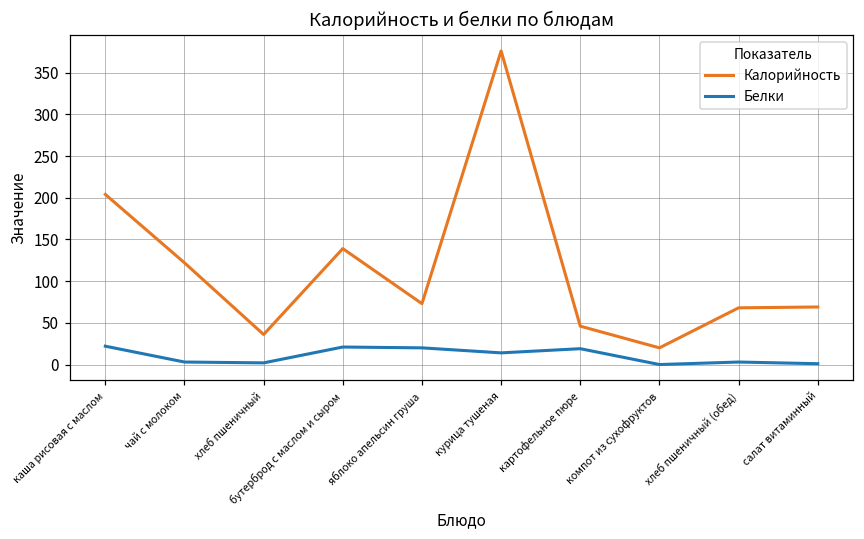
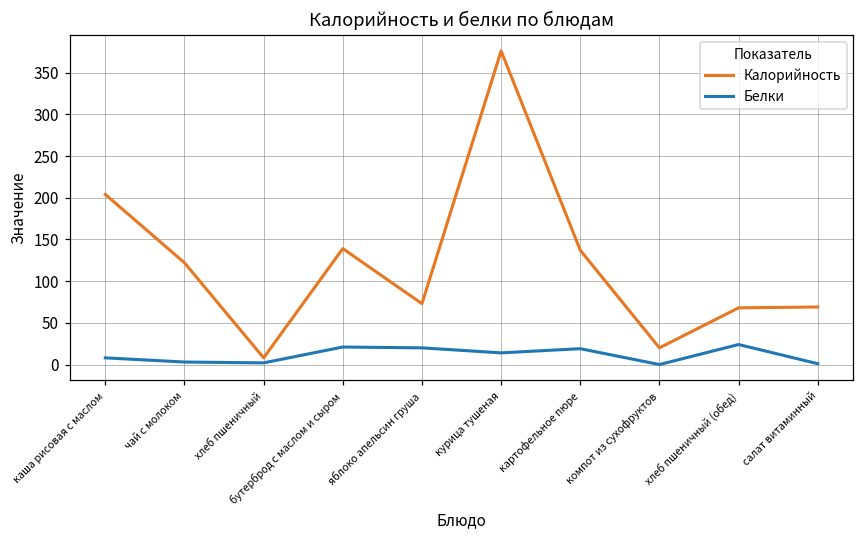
  {
    "Калорийность": {
      "каша рисовая с маслом": 200,
      "чай с молоком": 120,
-     "хлеб пшеничный": 40,
+     "хлеб пшеничный": 10,
      "бутерброд с маслом и сыром": 140,
      "яблоко апельсин груша": 70,
      "курица тушеная": 380,
-     "картофельное пюре": 50,
+     "картофельное пюре": 140,
      "компот из сухофруктов": 20,
      "хлеб пшеничный (обед)": 70,
      "салат витаминный": 70
    },
    "Белки": {
-     "каша рисовая с маслом": 20,
+     "каша рисовая с маслом": 10,
      "чай с молоком": 0,
      "хлеб пшеничный": 0,
      "бутерброд с маслом и сыром": 20,
      "яблоко апельсин груша": 20,
      "курица тушеная": 10,
      "картофельное пюре": 20,
      "компот из сухофруктов": 0,
-     "хлеб пшеничный (обед)": 0,
+     "хлеб пшеничный (обед)": 20,
      "салат витаминный": 0
    }
  }
